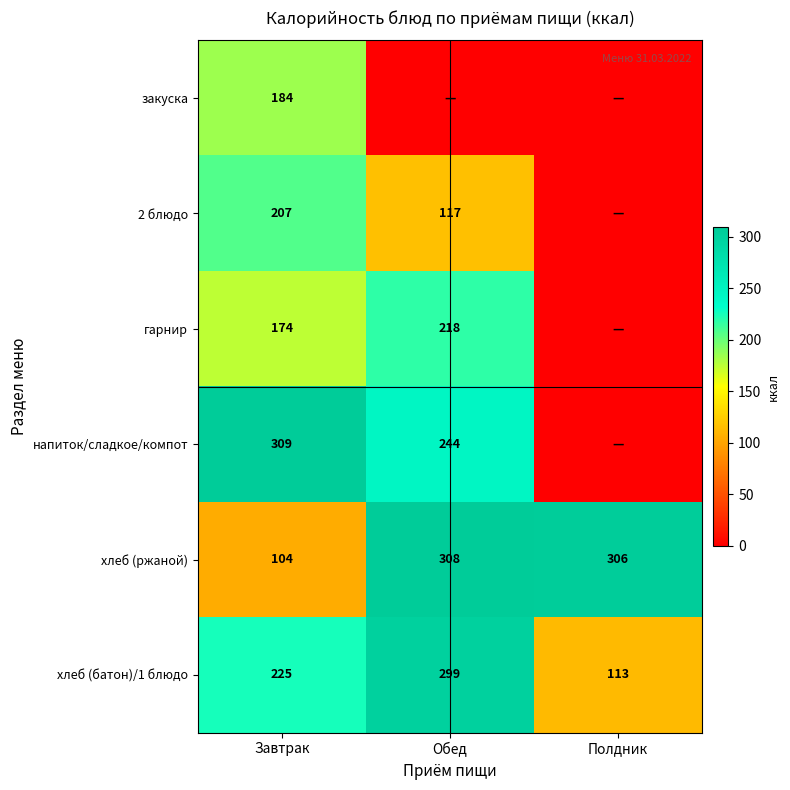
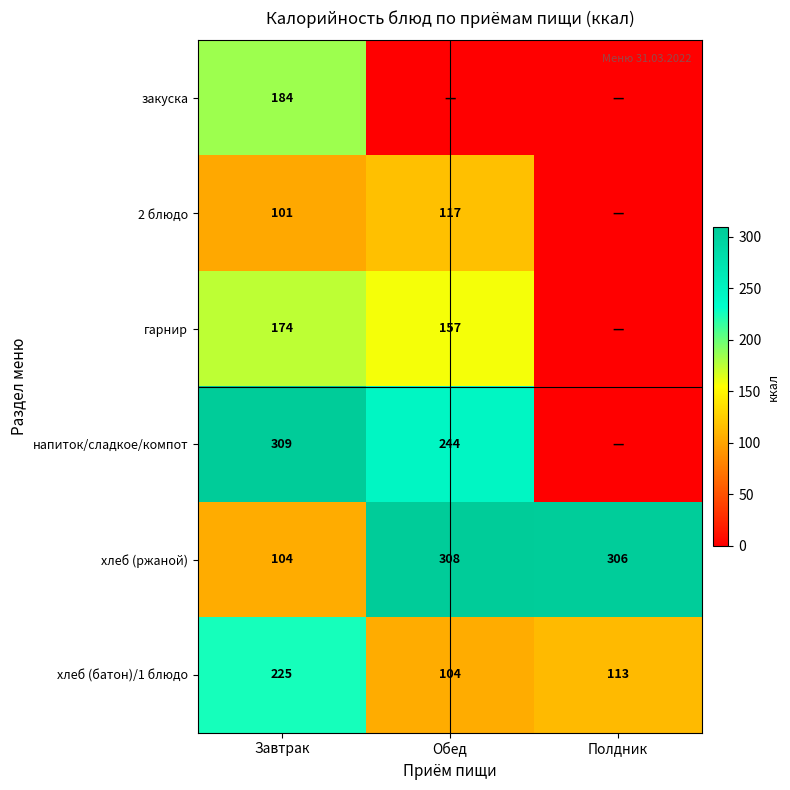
  {
    "закуска": {
      "Завтрак": 184
    },
    "2 блюдо": {
-     "Завтрак": 207,
+     "Завтрак": 101,
      "Обед": 117
    },
    "гарнир": {
      "Завтрак": 174,
-     "Обед": 218
+     "Обед": 157
    },
    "напиток/сладкое/компот": {
      "Завтрак": 309,
      "Обед": 244
    },
    "хлеб (ржаной)": {
      "Завтрак": 104,
      "Обед": 308,
      "Полдник": 306
    },
    "хлеб (батон)/1 блюдо": {
      "Завтрак": 225,
-     "Обед": 299,
+     "Обед": 104,
      "Полдник": 113
    }
  }
